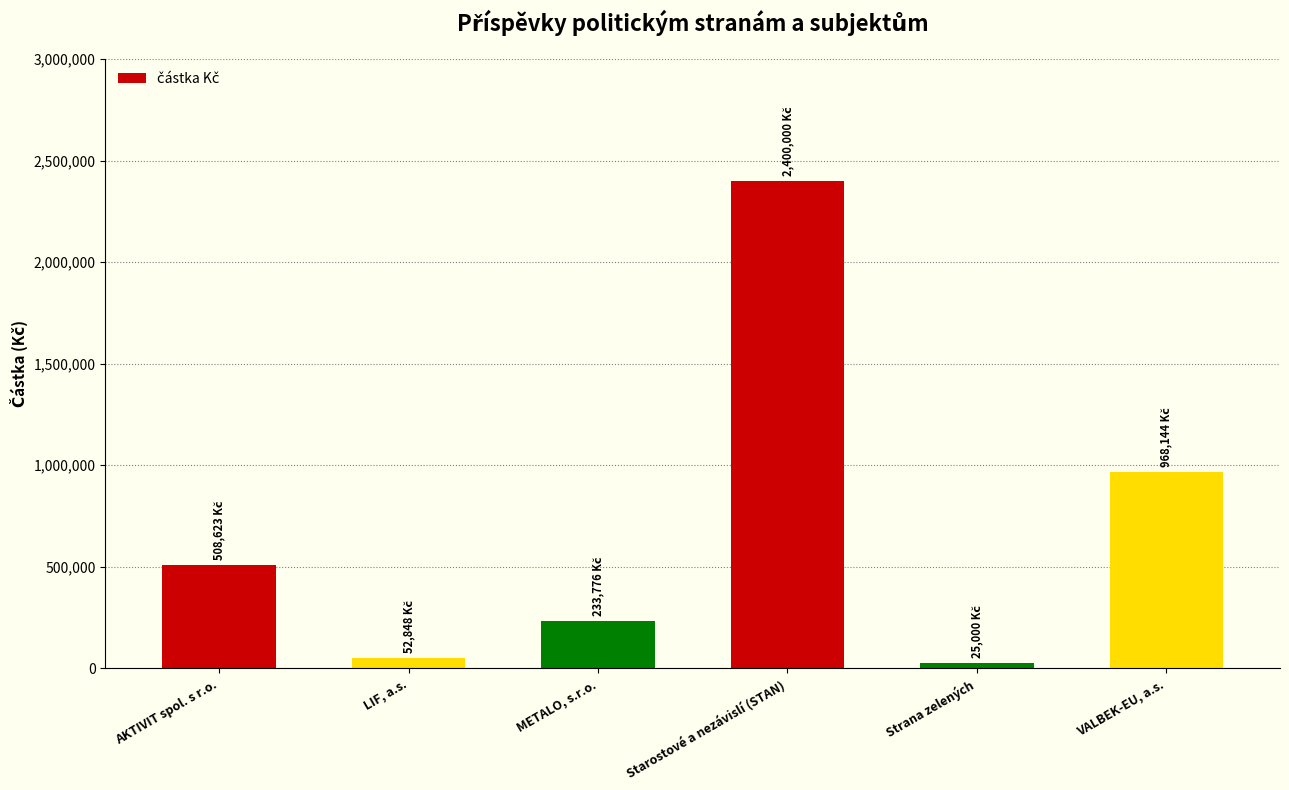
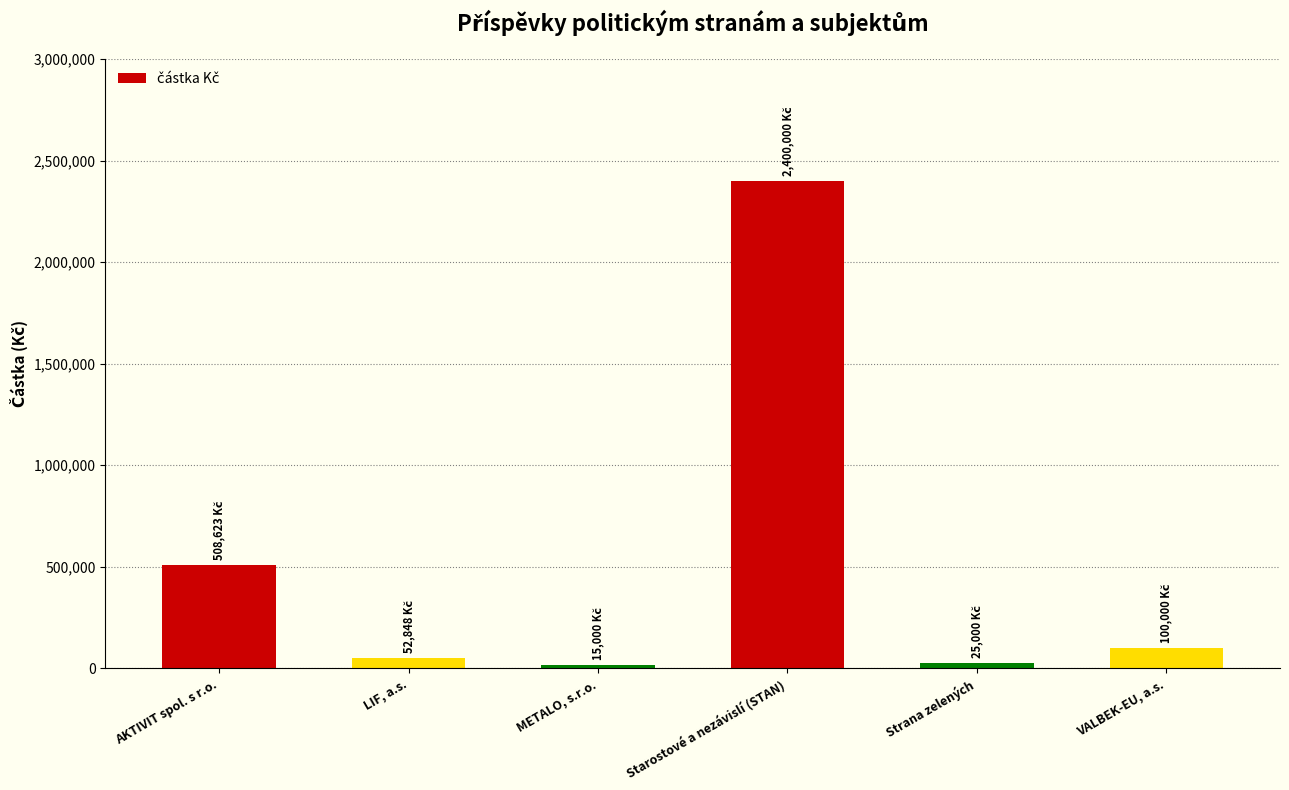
  {
    "AKTIVIT spol. s r.o.": "508,623",
    "LIF, a.s.": "52,848",
-   "METALO, s.r.o.": "233,776",
+   "METALO, s.r.o.": "15,000",
    "Starostové a nezávislí (STAN)": "2,400,000",
    "Strana zelených": "25,000",
-   "VALBEK-EU, a.s.": "968,144"
+   "VALBEK-EU, a.s.": "100,000"
  }
